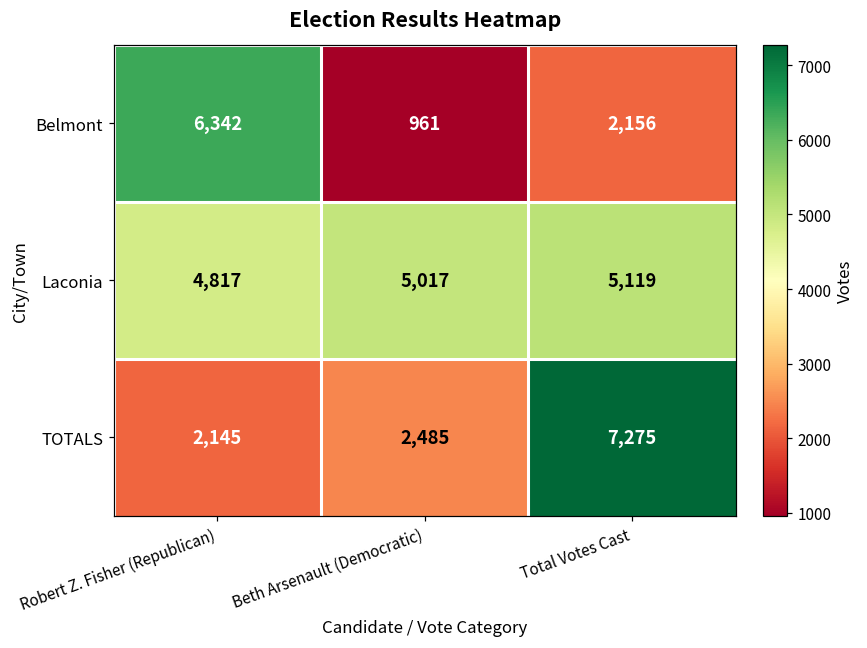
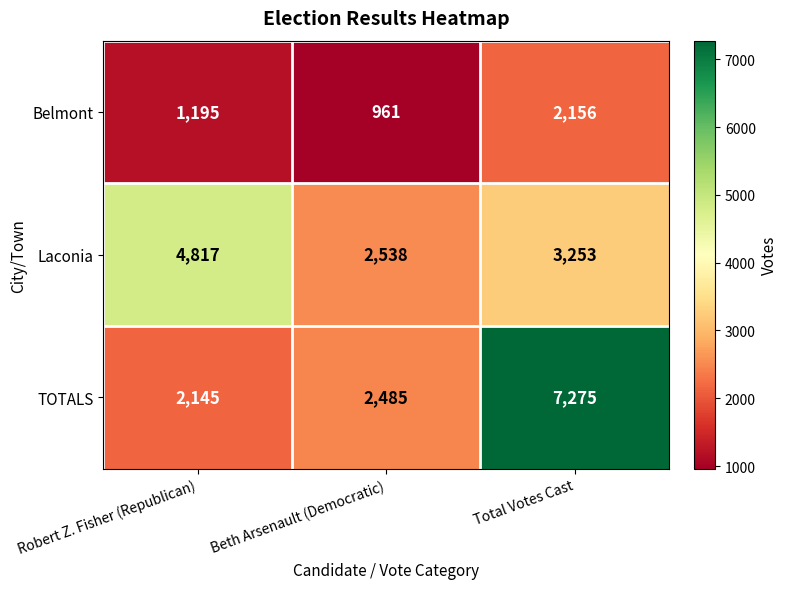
  {
    "Belmont": {
-     "Robert Z. Fisher (Republican)": "6,342",
+     "Robert Z. Fisher (Republican)": "1,195",
      "Beth Arsenault (Democratic)": "961",
      "Total Votes Cast": "2,156"
    },
    "Laconia": {
      "Robert Z. Fisher (Republican)": "4,817",
-     "Beth Arsenault (Democratic)": "5,017",
-     "Total Votes Cast": "5,119"
+     "Beth Arsenault (Democratic)": "2,538",
+     "Total Votes Cast": "3,253"
    },
    "TOTALS": {
      "Robert Z. Fisher (Republican)": "2,145",
      "Beth Arsenault (Democratic)": "2,485",
      "Total Votes Cast": "7,275"
    }
  }
